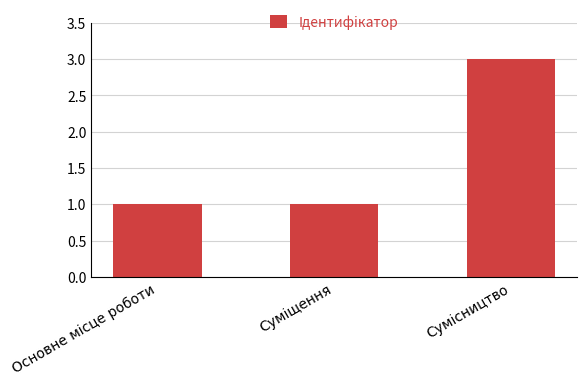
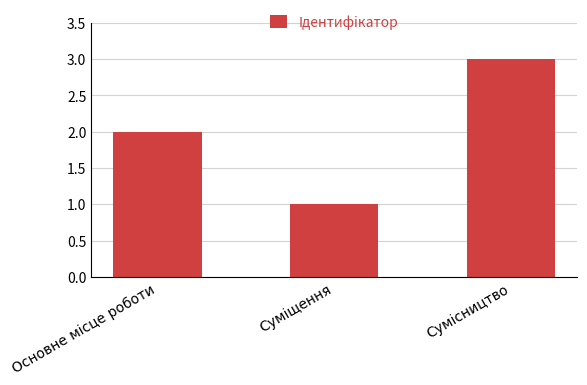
  {
-   "Основне місце роботи": 1,
+   "Основне місце роботи": 2,
    "Суміщення": 1,
    "Сумісництво": 3
  }
